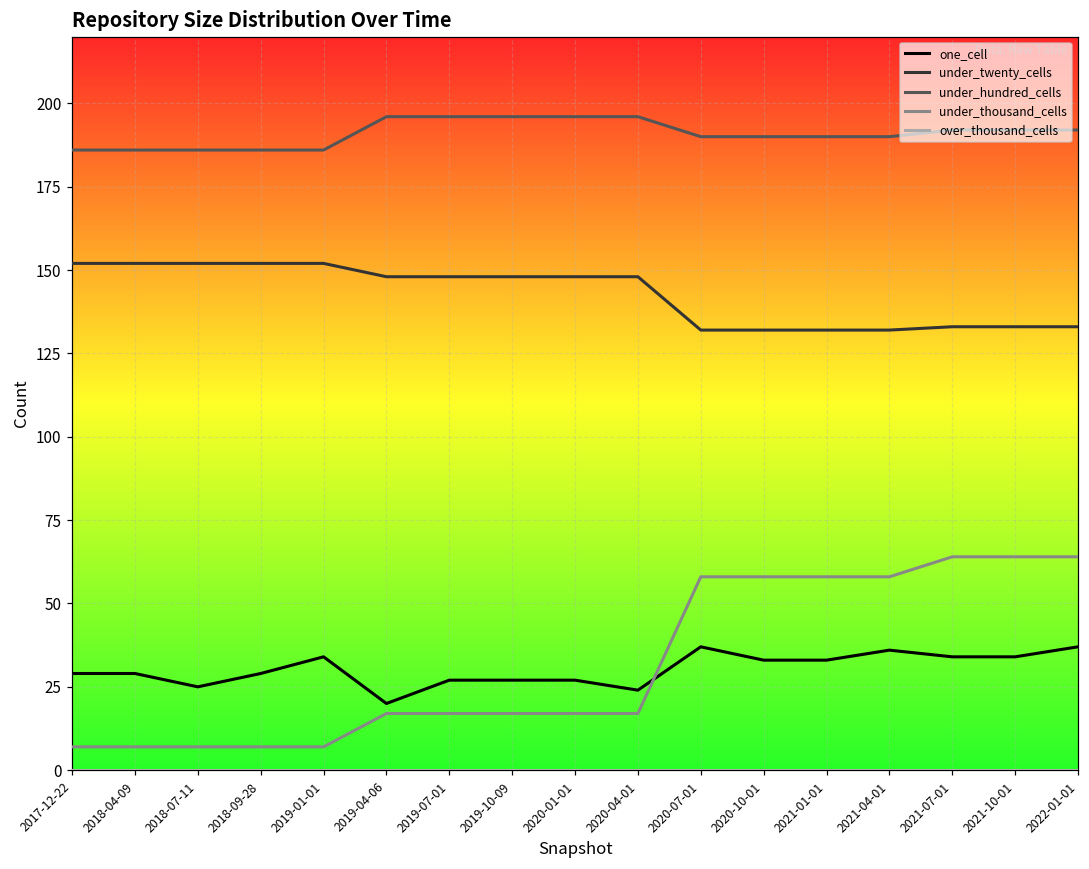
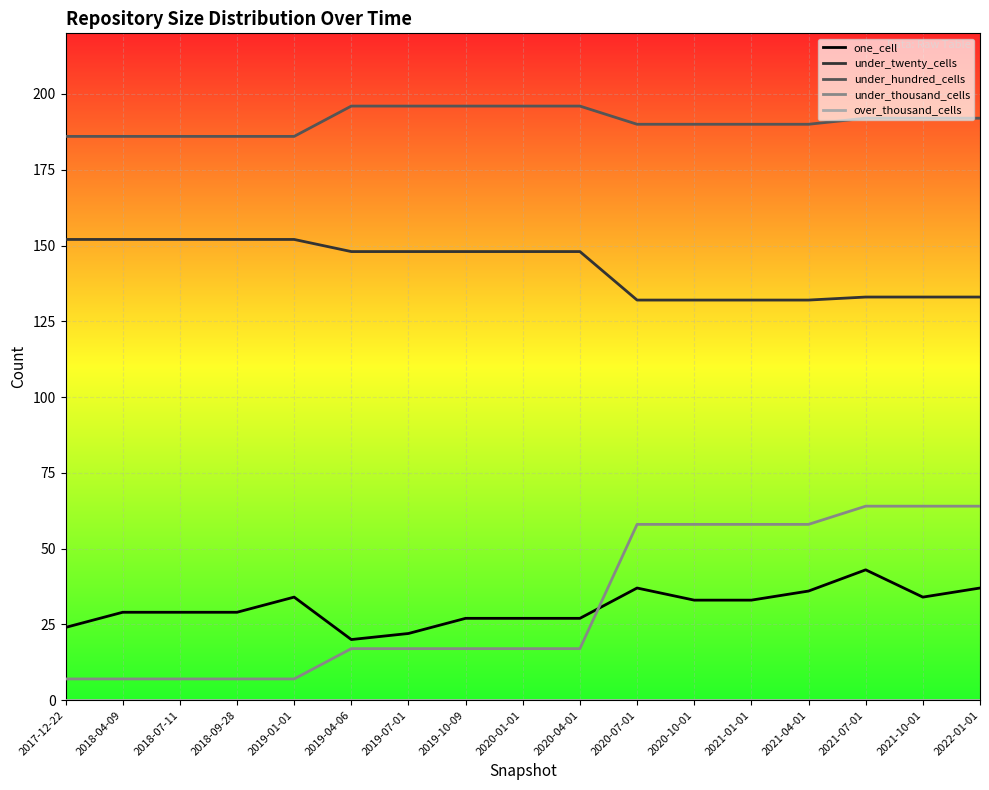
  {
    "one_cell": {
-     "2017-12-22": 29,
+     "2017-12-22": 24,
      "2018-04-09": 29,
-     "2018-07-11": 25,
+     "2018-07-11": 29,
      "2018-09-28": 29,
      "2019-01-01": 34,
      "2019-04-06": 20,
-     "2019-07-01": 27,
+     "2019-07-01": 22,
      "2019-10-09": 27,
      "2020-01-01": 27,
-     "2020-04-01": 24,
+     "2020-04-01": 27,
      "2020-07-01": 37,
      "2020-10-01": 33,
      "2021-01-01": 33,
      "2021-04-01": 36,
-     "2021-07-01": 34,
+     "2021-07-01": 43,
      "2021-10-01": 34,
      "2022-01-01": 37
    }
  }
